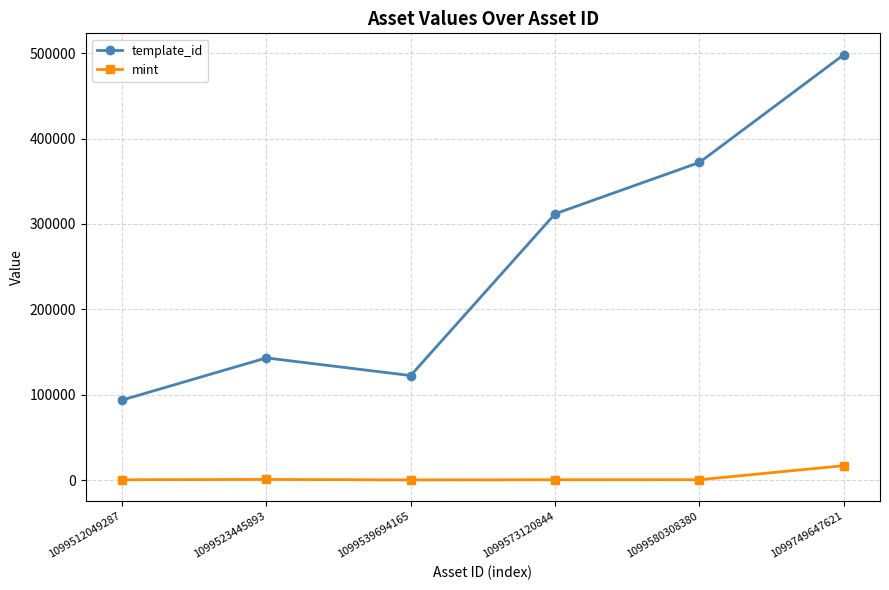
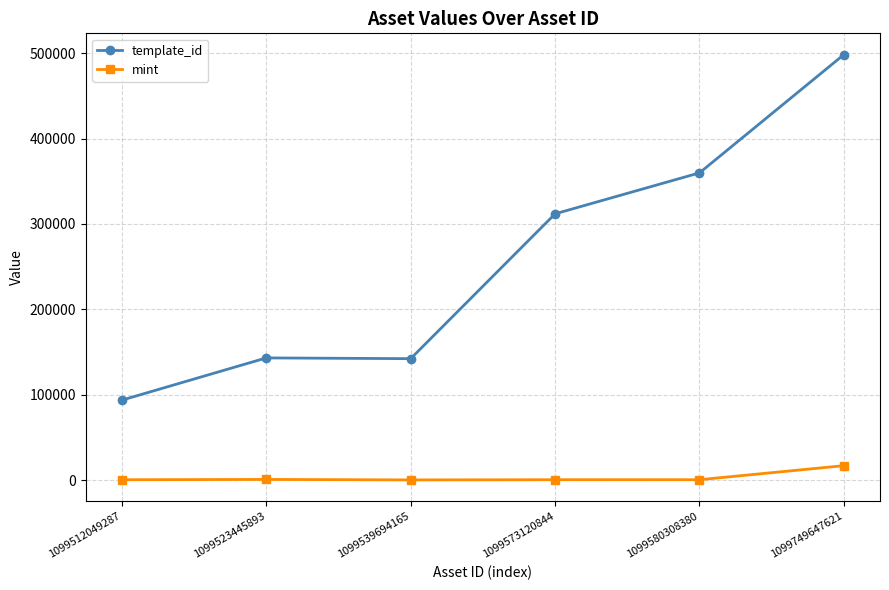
  {
    "template_id": {
      "1099512049287": 90000,
      "1099523445893": 140000,
-     "1099539694165": 120000,
+     "1099539694165": 140000,
      "1099573120844": 310000,
-     "1099580308380": 370000,
+     "1099580308380": 360000,
      "1099749647621": 500000
    },
    "mint": {
      "1099512049287": 0,
      "1099523445893": 0,
      "1099539694165": 0,
      "1099573120844": 0,
      "1099580308380": 0,
      "1099749647621": 20000
    }
  }
